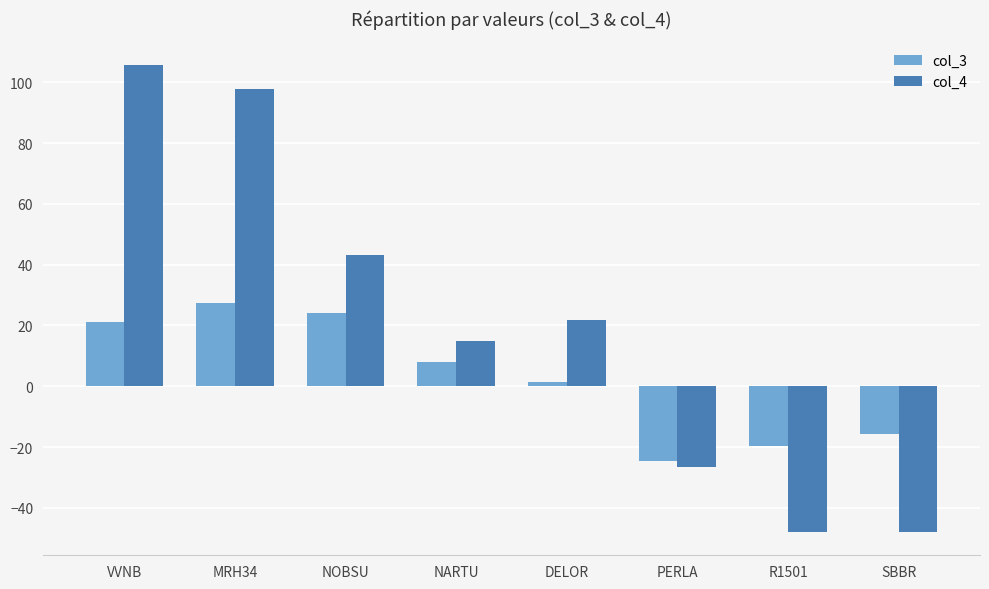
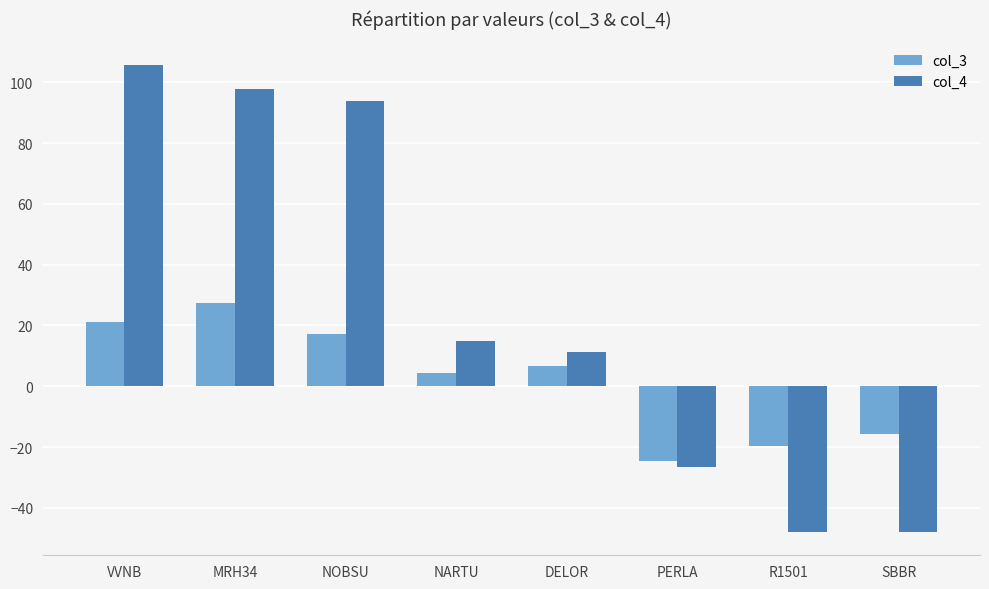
  {
    "col_3": {
      "VVNB": 21,
      "MRH34": 27,
-     "NOBSU": 24,
-     "NARTU": 8,
-     "DELOR": 1,
+     "NOBSU": 17,
+     "NARTU": 4,
+     "DELOR": 7,
      "PERLA": -25,
      "R1501": -20,
      "SBBR": -16
    },
    "col_4": {
      "VVNB": 106,
      "MRH34": 98,
-     "NOBSU": 43,
+     "NOBSU": 94,
      "NARTU": 15,
-     "DELOR": 22,
+     "DELOR": 11,
      "PERLA": -26,
      "R1501": -48,
      "SBBR": -48
    }
  }
